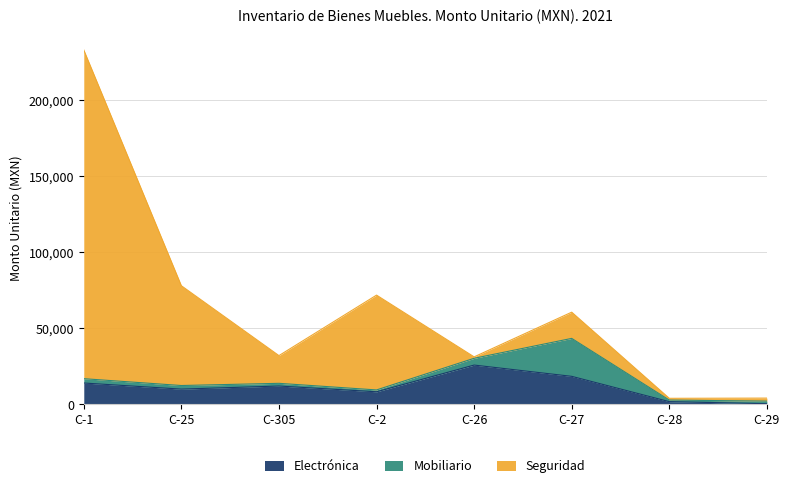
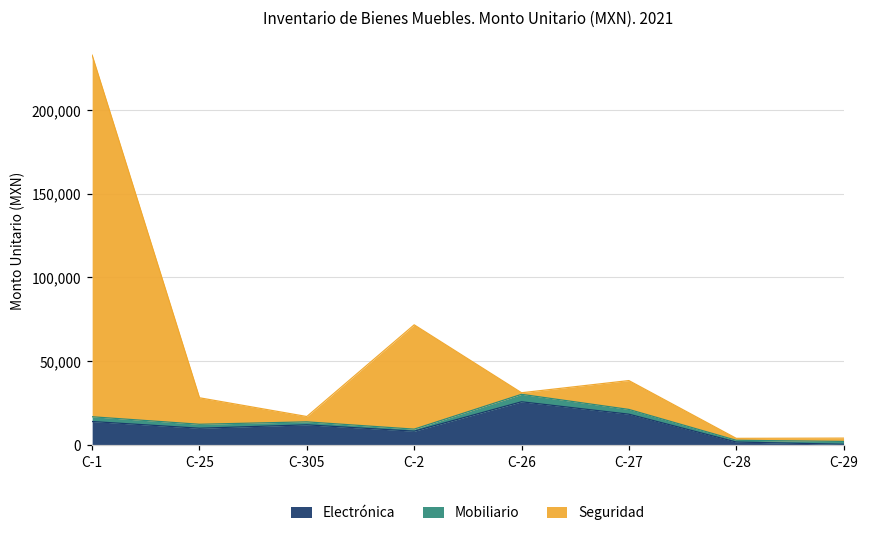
  {
    "Electrónica": {
      "C-1": "14,000",
      "C-25": "10,000",
      "C-305": "12,000",
      "C-26": "26,000",
      "C-27": "18,000"
    },
    "Mobiliario": {
      "C-1": "3,000",
      "C-25": "2,000",
      "C-305": "2,000",
-     "C-27": "25,000"
+     "C-27": "3,000"
    },
    "Seguridad": {
      "C-1": "216,000",
-     "C-25": "66,000",
-     "C-305": "18,000",
+     "C-25": "16,000",
+     "C-305": "3,000",
      "C-2": "62,000",
      "C-27": "17,000",
      "C-29": "2,000"
    }
  }
